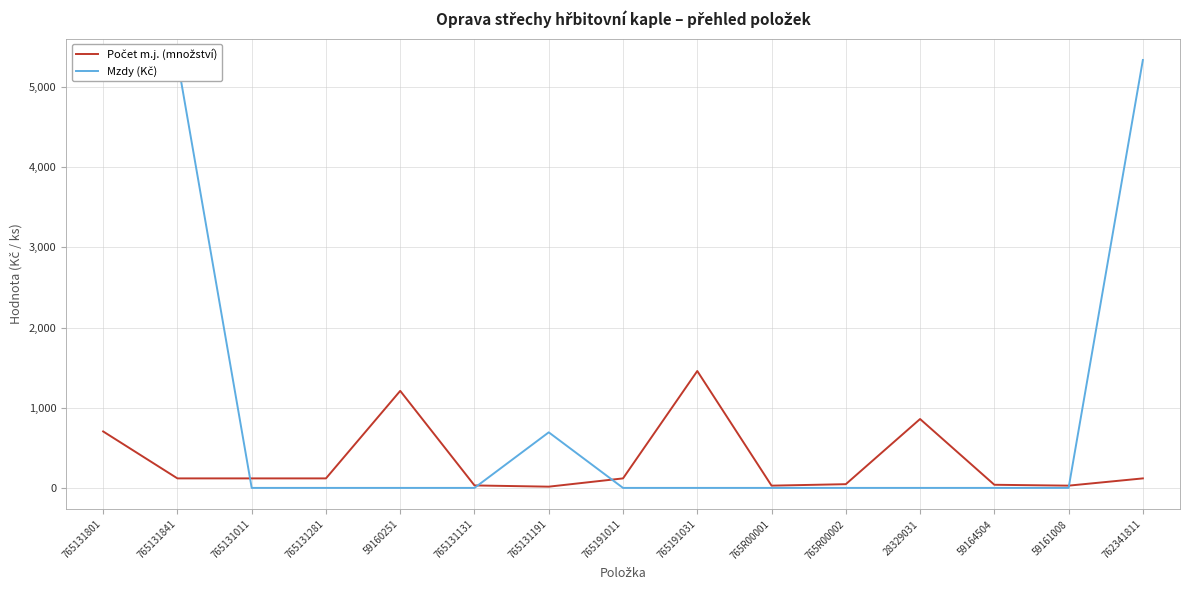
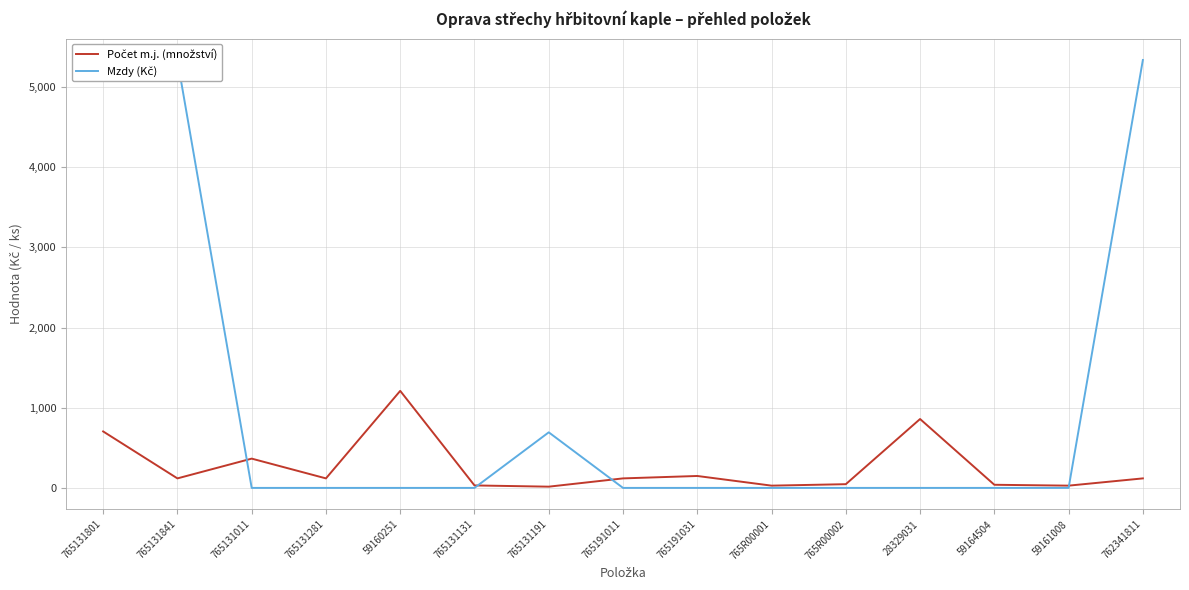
  {
    "Počet m.j. (množství)": {
      "765131801": "700",
      "765131841": "100",
-     "765131011": "100",
+     "765131011": "400",
      "765131281": "100",
      "59160251": "1,200",
      "765131191": "0",
      "765191011": "100",
-     "765191031": "1,500",
+     "765191031": "100",
      "765R00002": "0",
      "28329031": "900",
      "59164504": "0",
      "762341811": "100"
    },
    "Mzdy (Kč)": {
      "765131011": "0",
      "765131281": "0",
      "59160251": "0",
      "765131191": "700",
      "765191011": "0",
      "765191031": "0",
      "765R00002": "0",
      "28329031": "0",
      "59164504": "0",
      "762341811": "5,300"
    }
  }
